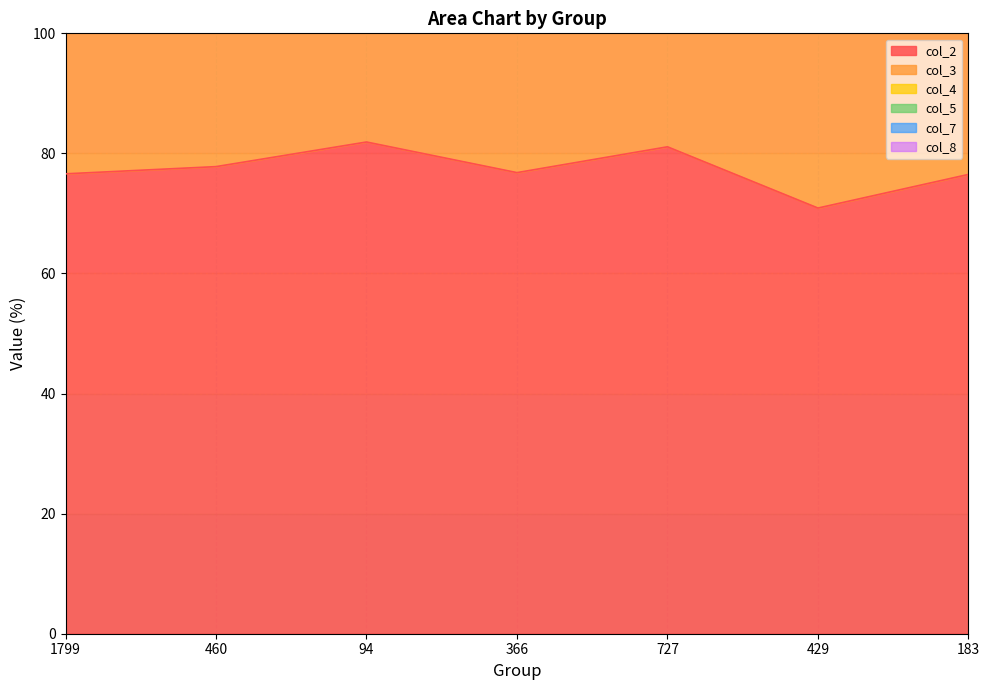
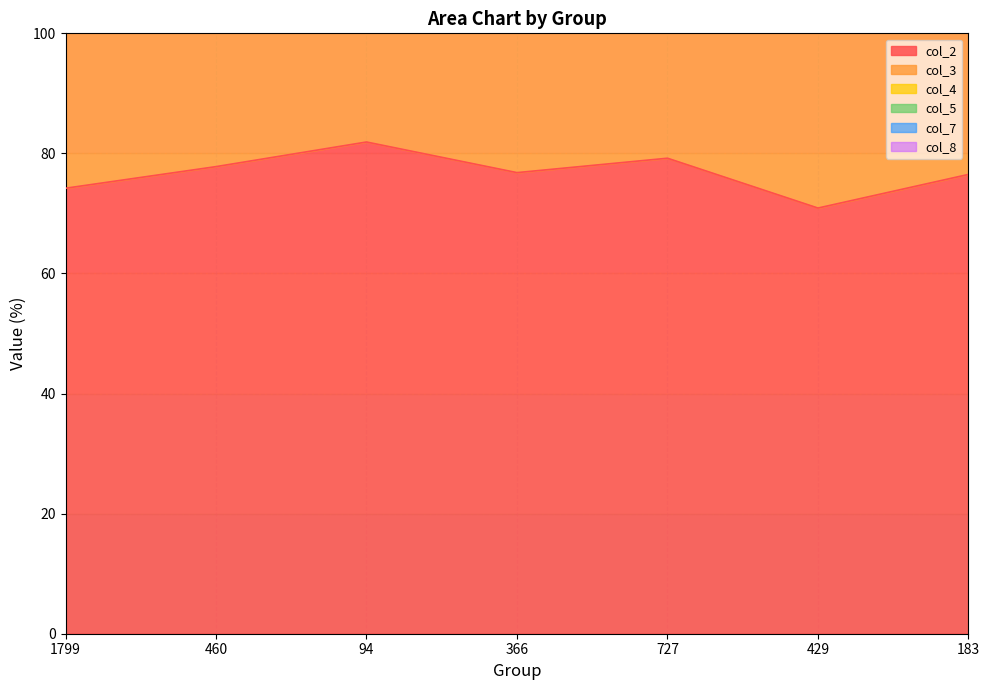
  {
    "col_2": {
-     "1799": 77,
+     "1799": 74,
      "460": 78,
      "94": 82,
      "366": 77,
-     "727": 81,
+     "727": 79,
      "429": 71,
      "183": 77
    }
  }
